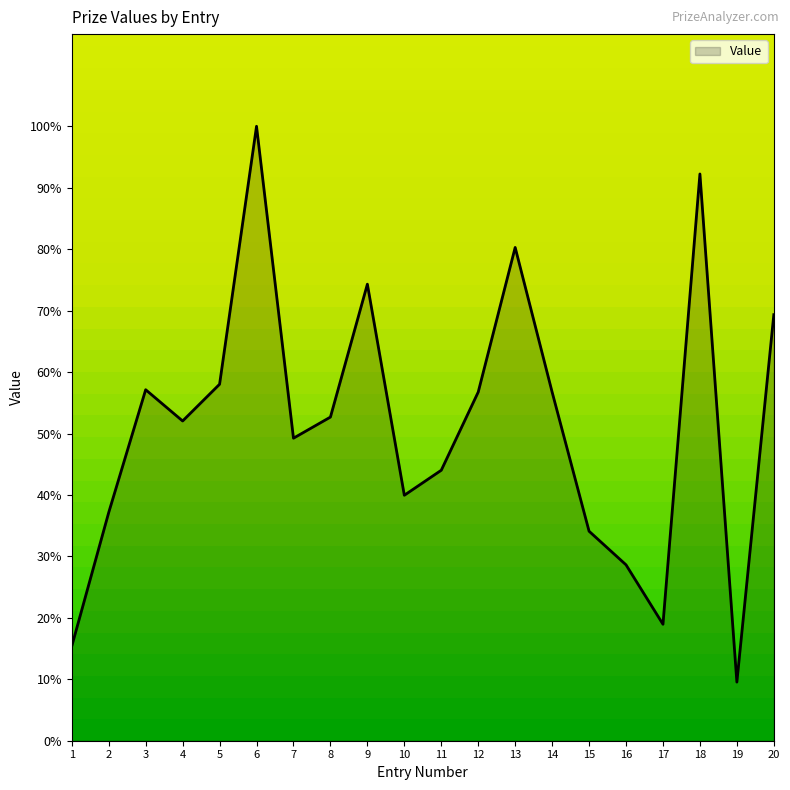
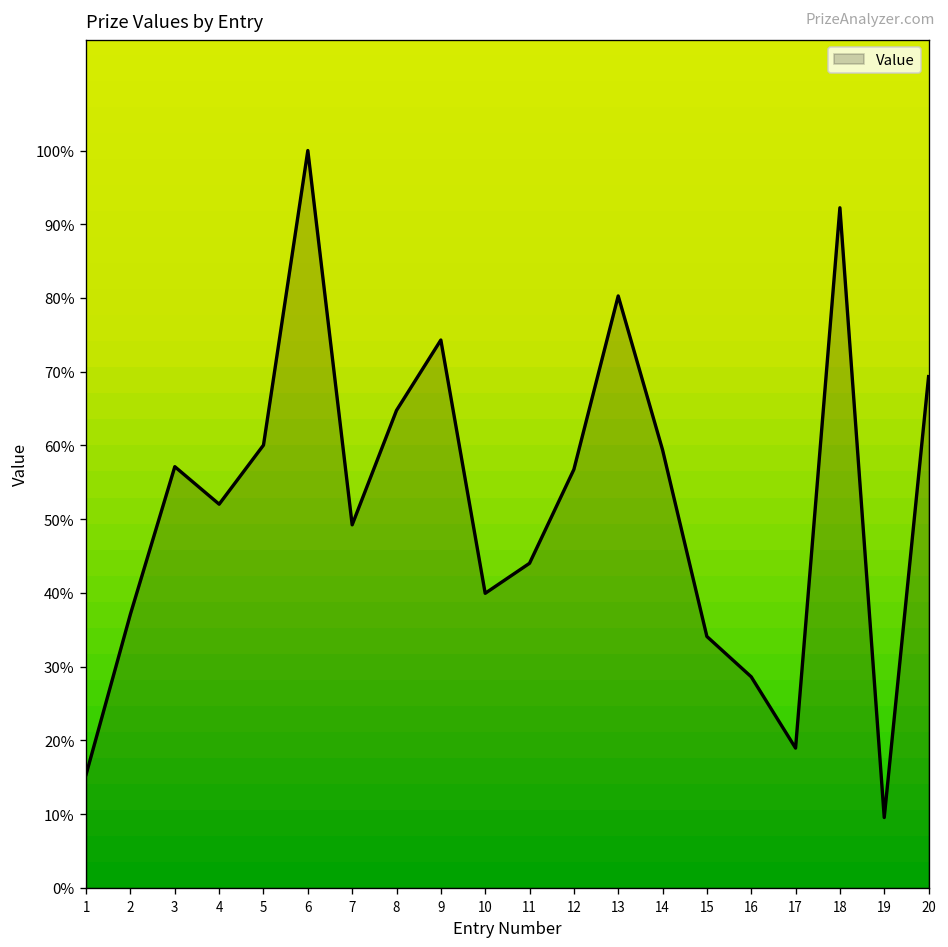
  {
    "1": "15%",
    "2": "37%",
    "3": "57%",
    "4": "52%",
-   "5": "58%",
+   "5": "60%",
    "6": "100%",
    "7": "49%",
-   "8": "53%",
+   "8": "65%",
    "9": "74%",
    "10": "40%",
    "11": "44%",
    "12": "57%",
    "13": "80%",
-   "14": "57%",
+   "14": "59%",
    "15": "34%",
    "16": "29%",
    "17": "19%",
    "18": "92%",
    "19": "10%",
    "20": "69%"
  }
